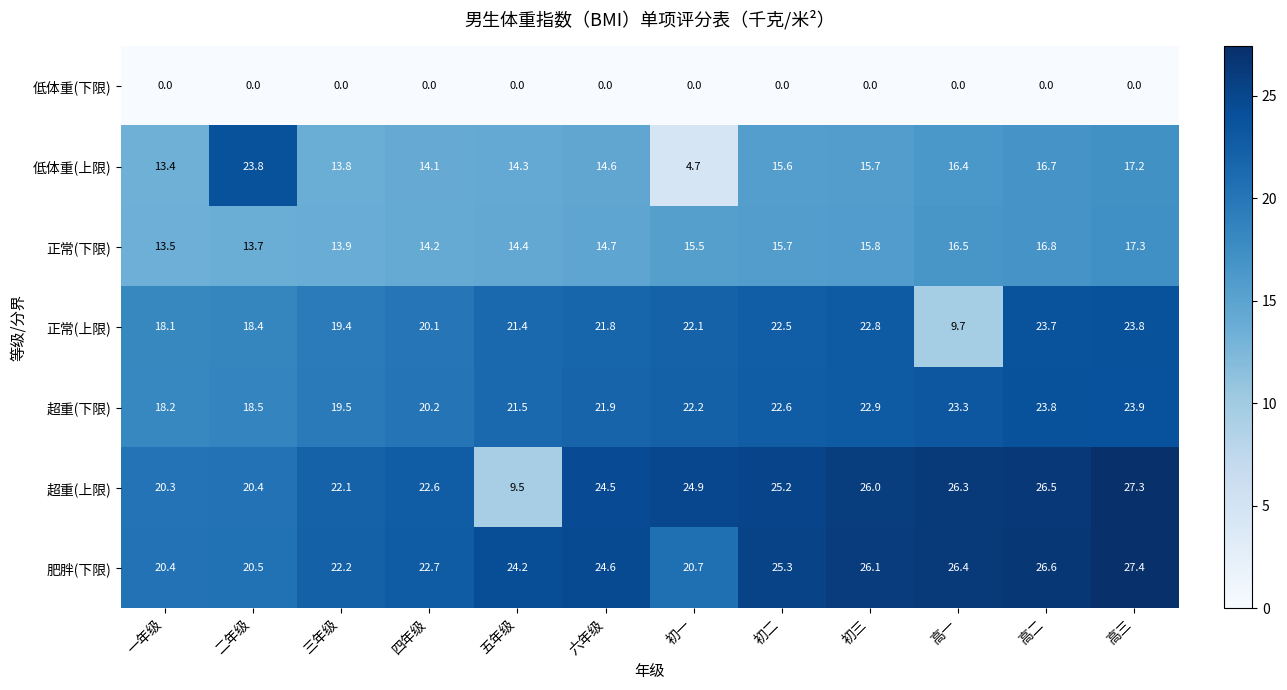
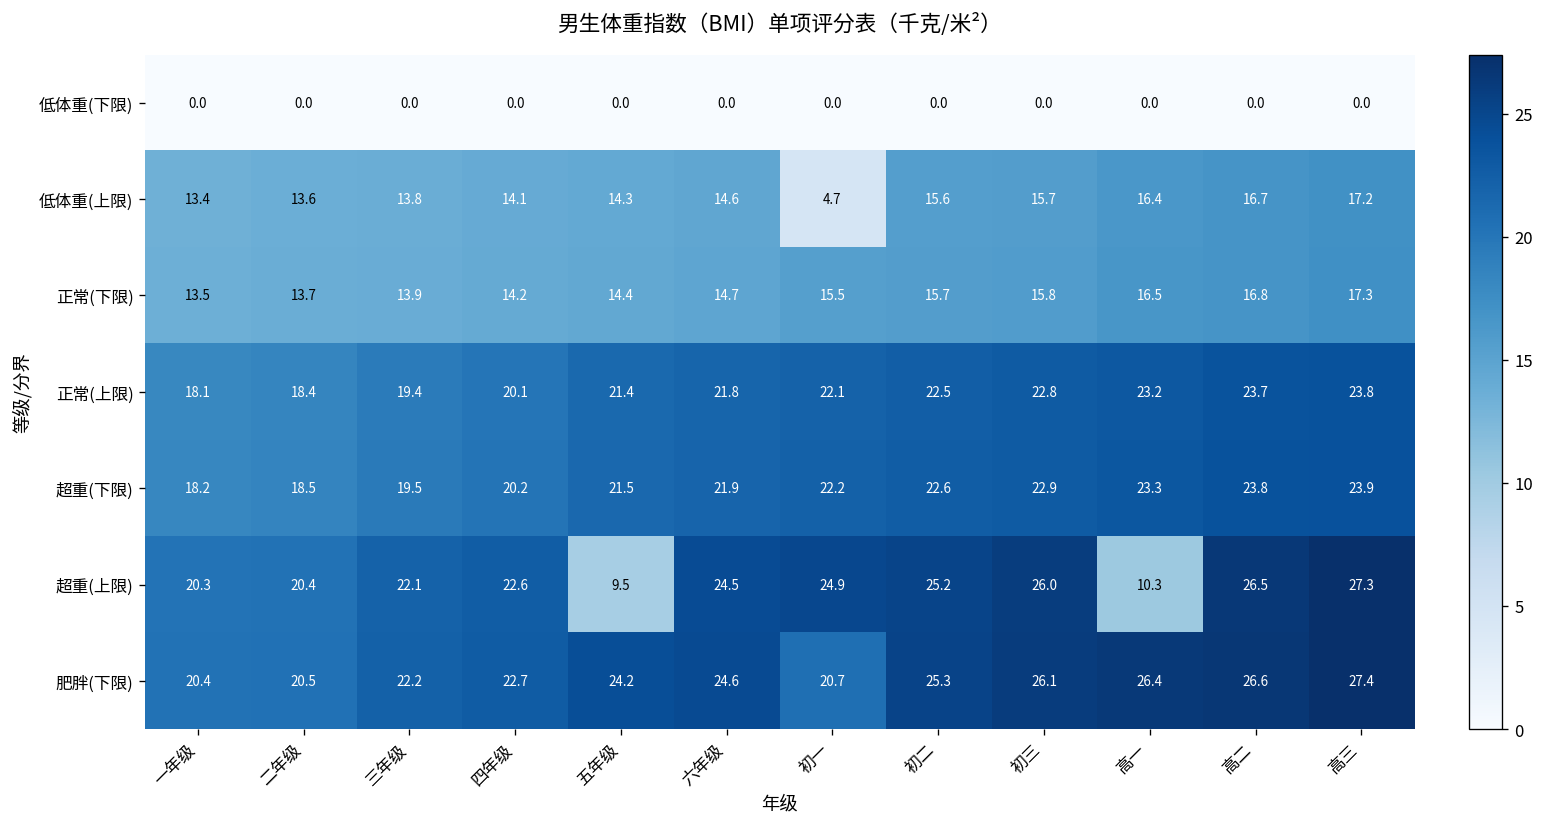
  {
    "低体重(下限)": {
      "一年级": 0.0,
      "二年级": 0.0,
      "三年级": 0.0,
      "四年级": 0.0,
      "五年级": 0.0,
      "六年级": 0.0,
      "初一": 0.0,
      "初二": 0.0,
      "初三": 0.0,
      "高一": 0.0,
      "高二": 0.0,
      "高三": 0.0
    },
    "低体重(上限)": {
      "一年级": 13.4,
-     "二年级": 23.8,
+     "二年级": 13.6,
      "三年级": 13.8,
      "四年级": 14.1,
      "五年级": 14.3,
      "六年级": 14.6,
      "初一": 4.7,
      "初二": 15.6,
      "初三": 15.7,
      "高一": 16.4,
      "高二": 16.7,
      "高三": 17.2
    },
    "正常(下限)": {
      "一年级": 13.5,
      "二年级": 13.7,
      "三年级": 13.9,
      "四年级": 14.2,
      "五年级": 14.4,
      "六年级": 14.7,
      "初一": 15.5,
      "初二": 15.7,
      "初三": 15.8,
      "高一": 16.5,
      "高二": 16.8,
      "高三": 17.3
    },
    "正常(上限)": {
      "一年级": 18.1,
      "二年级": 18.4,
      "三年级": 19.4,
      "四年级": 20.1,
      "五年级": 21.4,
      "六年级": 21.8,
      "初一": 22.1,
      "初二": 22.5,
      "初三": 22.8,
-     "高一": 9.7,
+     "高一": 23.2,
      "高二": 23.7,
      "高三": 23.8
    },
    "超重(下限)": {
      "一年级": 18.2,
      "二年级": 18.5,
      "三年级": 19.5,
      "四年级": 20.2,
      "五年级": 21.5,
      "六年级": 21.9,
      "初一": 22.2,
      "初二": 22.6,
      "初三": 22.9,
      "高一": 23.3,
      "高二": 23.8,
      "高三": 23.9
    },
    "超重(上限)": {
      "一年级": 20.3,
      "二年级": 20.4,
      "三年级": 22.1,
      "四年级": 22.6,
      "五年级": 9.5,
      "六年级": 24.5,
      "初一": 24.9,
      "初二": 25.2,
      "初三": 26.0,
-     "高一": 26.3,
+     "高一": 10.3,
      "高二": 26.5,
      "高三": 27.3
    },
    "肥胖(下限)": {
      "一年级": 20.4,
      "二年级": 20.5,
      "三年级": 22.2,
      "四年级": 22.7,
      "五年级": 24.2,
      "六年级": 24.6,
      "初一": 20.7,
      "初二": 25.3,
      "初三": 26.1,
      "高一": 26.4,
      "高二": 26.6,
      "高三": 27.4
    }
  }
